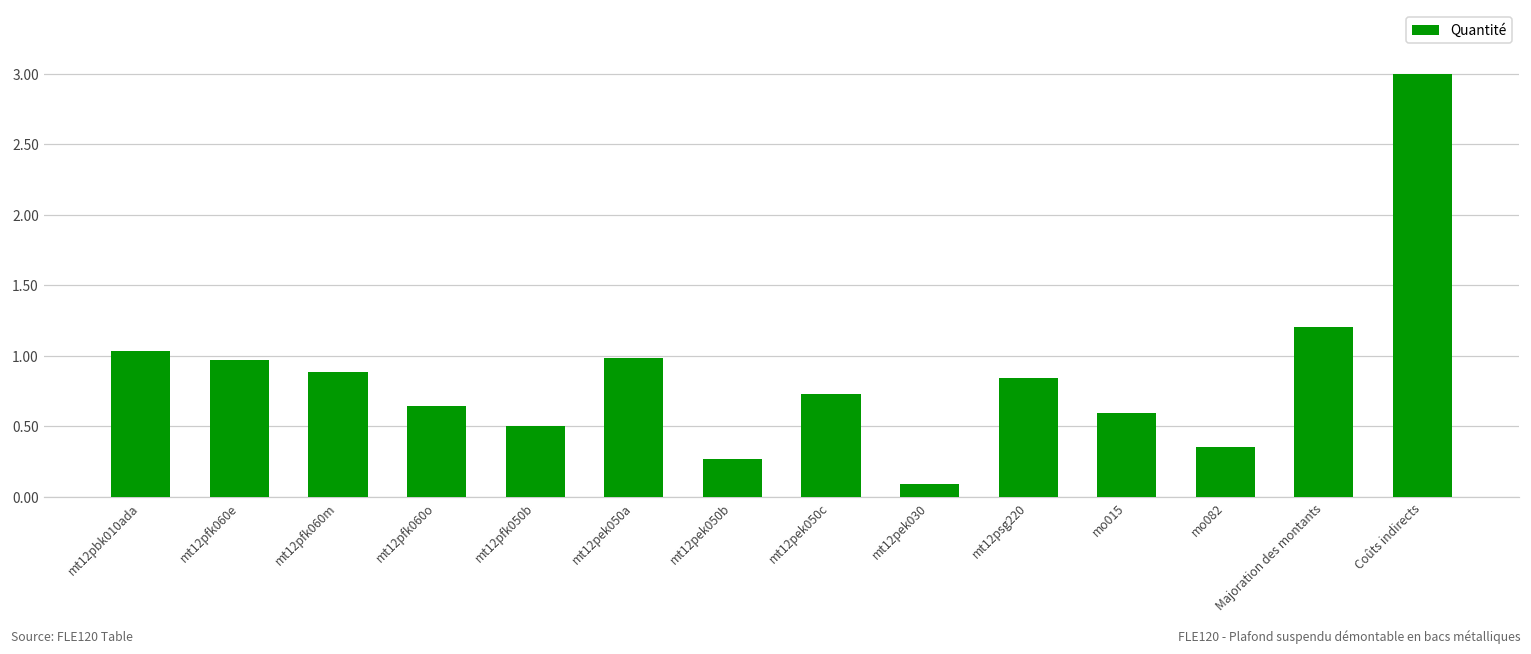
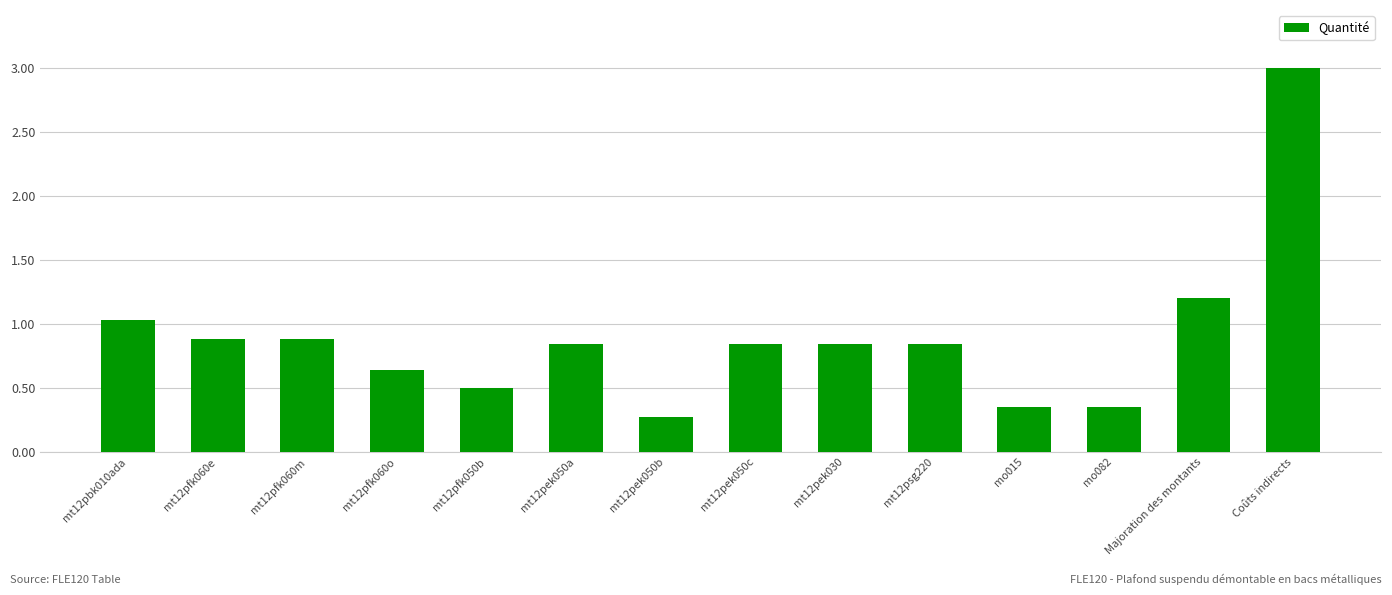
  {
    "mt12pbk010ada": 1.03,
-   "mt12pfk060e": 0.97,
+   "mt12pfk060e": 0.88,
    "mt12pfk060m": 0.88,
    "mt12pfk060o": 0.64,
    "mt12pfk050b": 0.50,
-   "mt12pek050a": 0.98,
+   "mt12pek050a": 0.84,
    "mt12pek050b": 0.27,
-   "mt12pek050c": 0.73,
-   "mt12pek030": 0.09,
+   "mt12pek050c": 0.84,
+   "mt12pek030": 0.84,
    "mt12psg220": 0.84,
-   "mo015": 0.59,
+   "mo015": 0.35,
    "mo082": 0.35,
    "Majoration des montants": 1.20,
    "Coûts indirects": 3.00
  }
